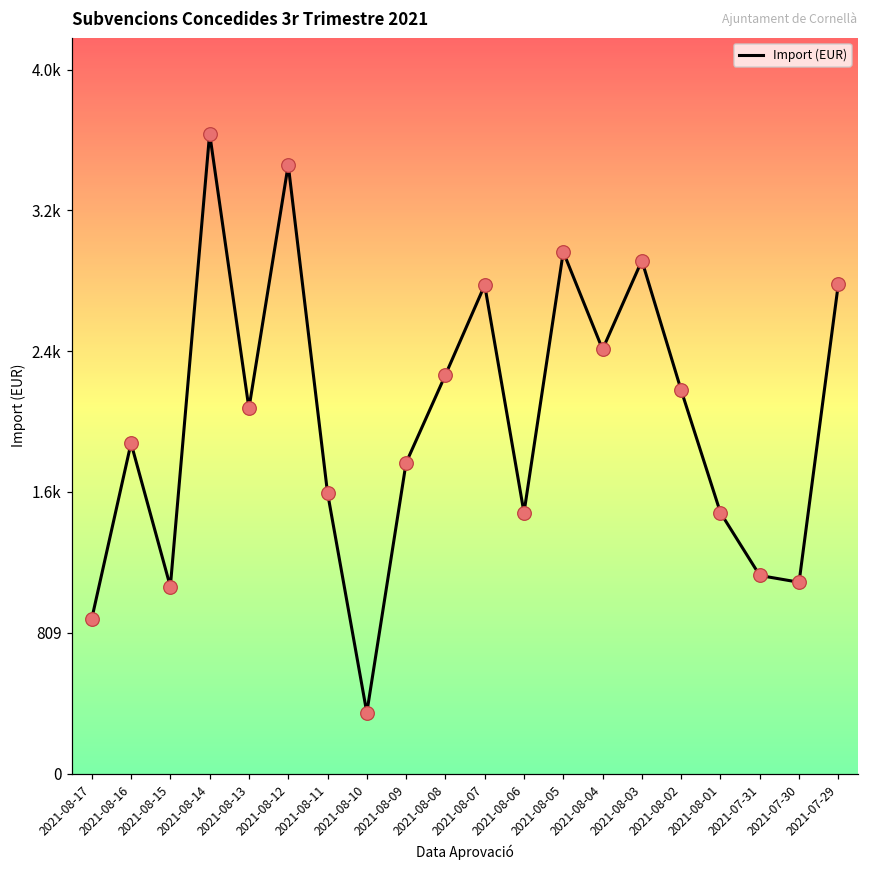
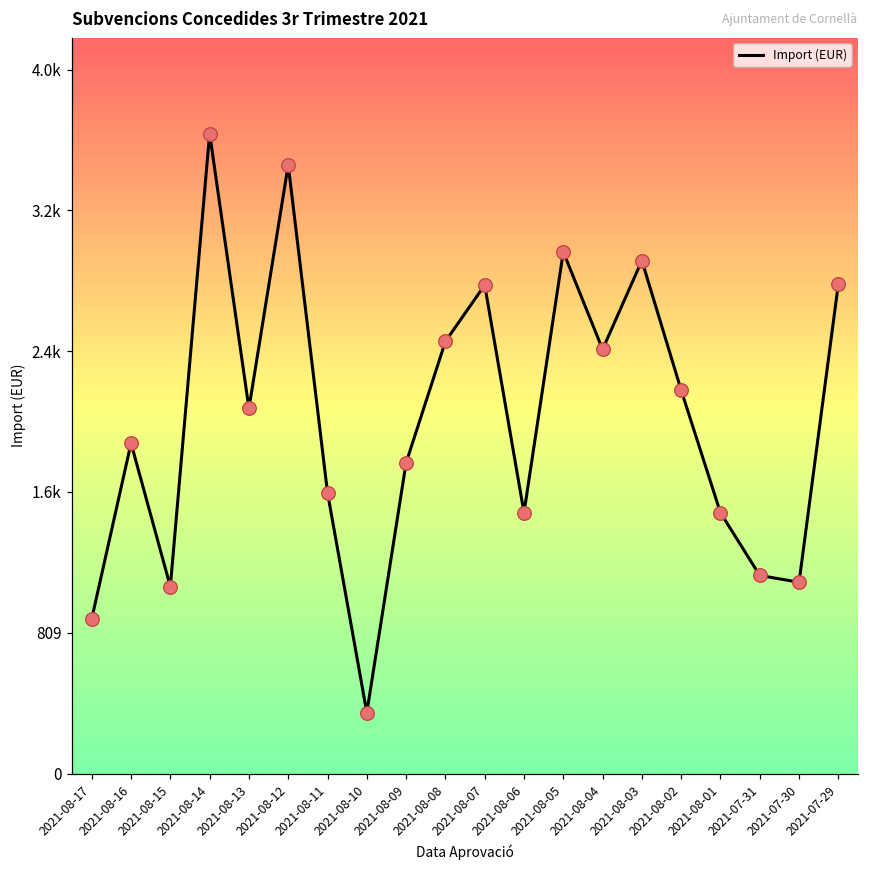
  {
    "2021-08-17": 890,
    "2021-08-16": 1900,
    "2021-08-15": 1080,
    "2021-08-14": 3680,
    "2021-08-13": 2100,
    "2021-08-12": 3500,
    "2021-08-11": 1620,
    "2021-08-10": 350,
    "2021-08-09": 1790,
-   "2021-08-08": 2290,
+   "2021-08-08": 2480,
    "2021-08-07": 2810,
    "2021-08-06": 1500,
    "2021-08-05": 3000,
    "2021-08-04": 2440,
    "2021-08-03": 2950,
    "2021-08-02": 2200,
    "2021-08-01": 1500,
    "2021-07-31": 1140,
    "2021-07-30": 1100,
    "2021-07-29": 2820
  }
